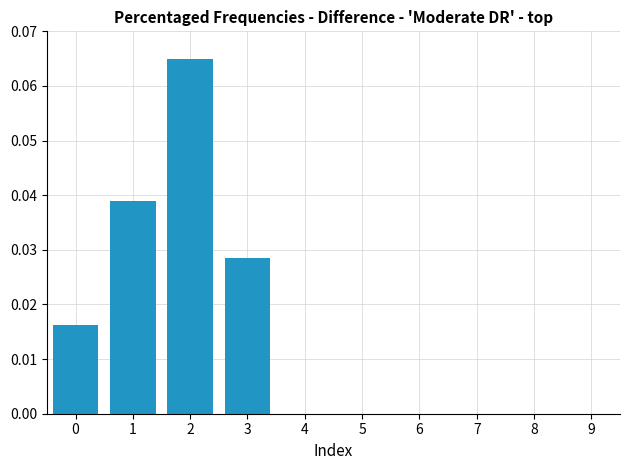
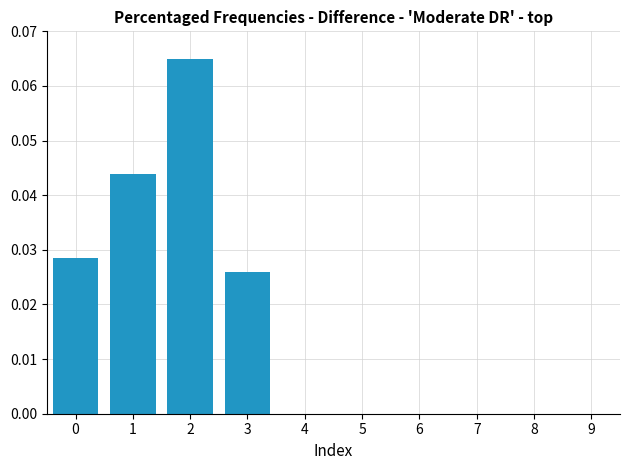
  {
-   "0": 0.016,
-   "1": 0.039,
+   "0": 0.028,
+   "1": 0.044,
    "2": 0.065,
-   "3": 0.028,
+   "3": 0.026,
    "4": 0.000,
    "5": 0.000,
    "6": 0.000,
    "7": 0.000,
    "8": 0.000,
    "9": 0.000
  }
